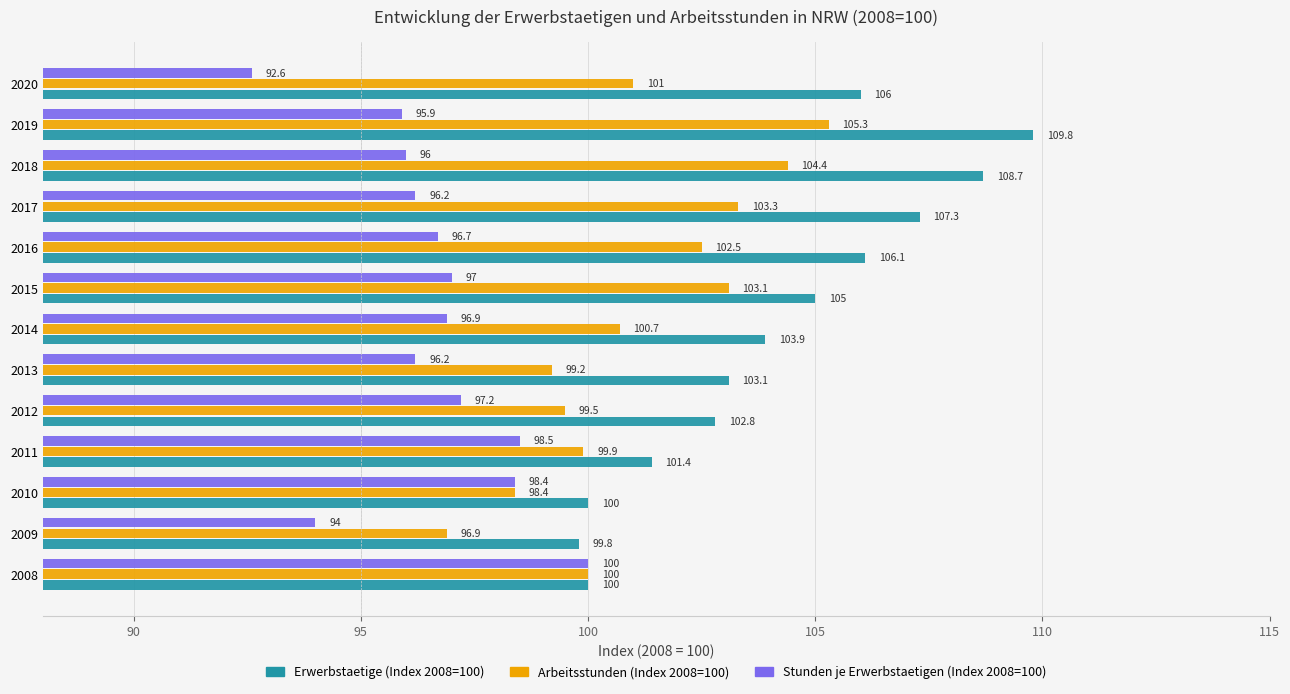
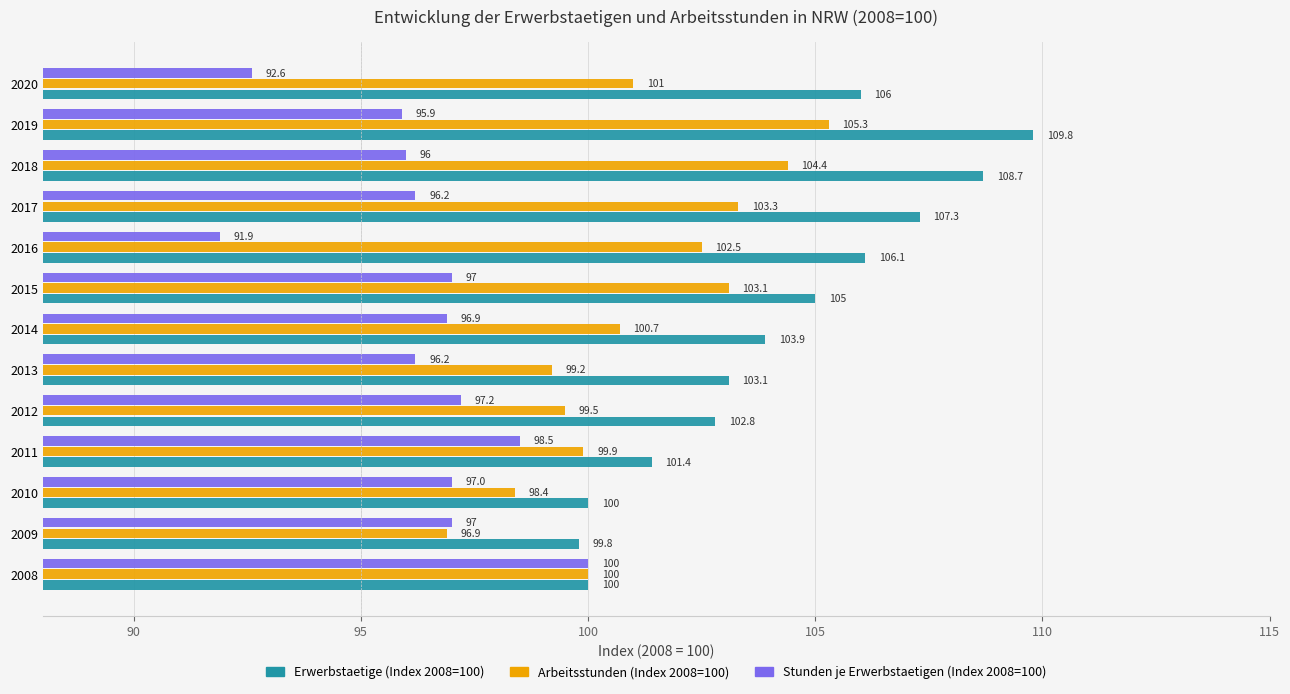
  {
    "Erwerbstaetige (Index 2008=100)": {
      "2020": 106,
      "2019": 109.8,
      "2018": 108.7,
      "2017": 107.3,
      "2016": 106.1,
      "2015": 105,
      "2014": 103.9,
      "2013": 103.1,
      "2012": 102.8,
      "2011": 101.4,
      "2010": 100,
      "2009": 99.8,
      "2008": 100
    },
    "Arbeitsstunden (Index 2008=100)": {
      "2020": 101,
      "2019": 105.3,
      "2018": 104.4,
      "2017": 103.3,
      "2016": 102.5,
      "2015": 103.1,
      "2014": 100.7,
      "2013": 99.2,
      "2012": 99.5,
      "2011": 99.9,
      "2010": 98.4,
      "2009": 96.9,
      "2008": 100
    },
    "Stunden je Erwerbstaetigen (Index 2008=100)": {
      "2020": 92.6,
      "2019": 95.9,
      "2018": 96,
      "2017": 96.2,
-     "2016": 96.7,
+     "2016": 91.9,
      "2015": 97,
      "2014": 96.9,
      "2013": 96.2,
      "2012": 97.2,
      "2011": 98.5,
-     "2010": 98.4,
-     "2009": 94,
+     "2010": 97.0,
+     "2009": 97,
      "2008": 100
    }
  }
